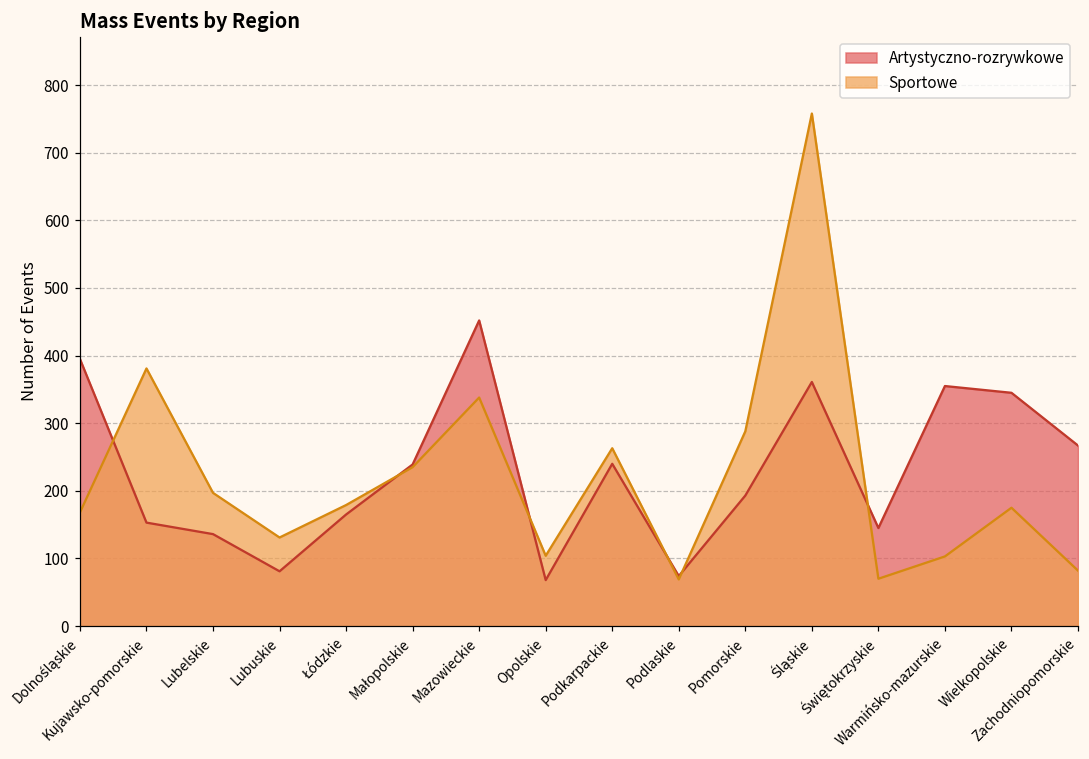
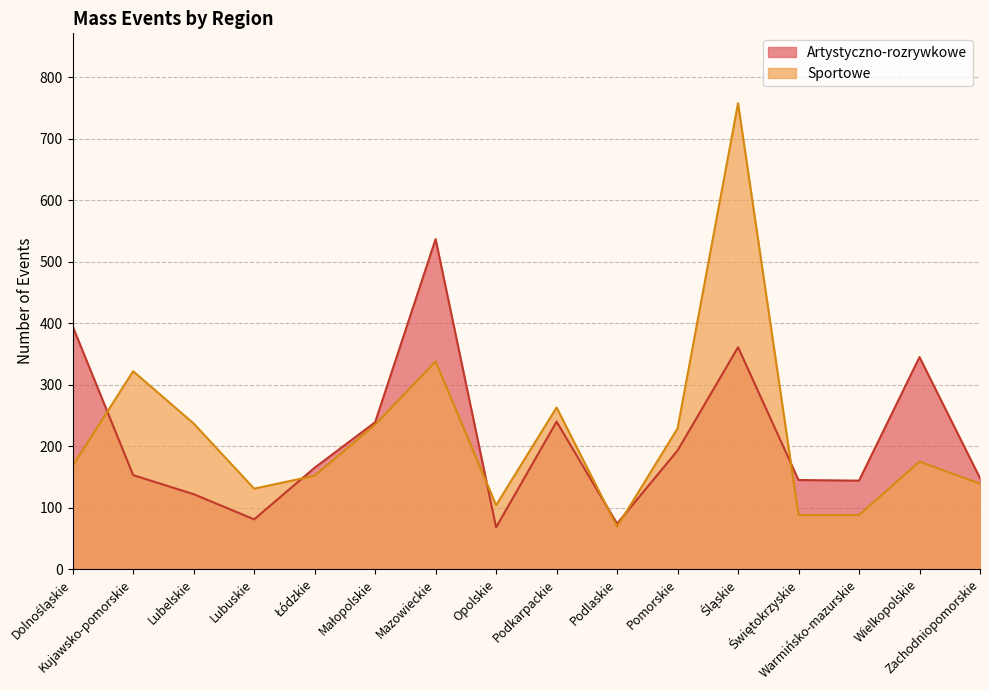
  {
    "Artystyczno-rozrywkowe": {
      "Dolnośląskie": 400,
      "Kujawsko-pomorskie": 150,
-     "Lubelskie": 140,
+     "Lubelskie": 120,
      "Lubuskie": 80,
      "Łódzkie": 170,
-     "Mazowieckie": 450,
+     "Mazowieckie": 540,
      "Opolskie": 70,
      "Podkarpackie": 240,
      "Podlaskie": 70,
      "Pomorskie": 190,
      "Śląskie": 360,
      "Świętokrzyskie": 150,
-     "Warmińsko-mazurskie": 360,
+     "Warmińsko-mazurskie": 140,
      "Wielkopolskie": 350,
-     "Zachodniopomorskie": 270
+     "Zachodniopomorskie": 150
    },
    "Sportowe": {
      "Dolnośląskie": 170,
-     "Kujawsko-pomorskie": 380,
-     "Lubelskie": 200,
+     "Kujawsko-pomorskie": 320,
+     "Lubelskie": 240,
      "Lubuskie": 130,
-     "Łódzkie": 180,
+     "Łódzkie": 150,
      "Mazowieckie": 340,
      "Opolskie": 100,
      "Podkarpackie": 260,
      "Podlaskie": 70,
-     "Pomorskie": 290,
+     "Pomorskie": 230,
      "Śląskie": 760,
-     "Świętokrzyskie": 70,
-     "Warmińsko-mazurskie": 100,
+     "Świętokrzyskie": 90,
+     "Warmińsko-mazurskie": 90,
      "Wielkopolskie": 180,
-     "Zachodniopomorskie": 80
+     "Zachodniopomorskie": 140
    }
  }
